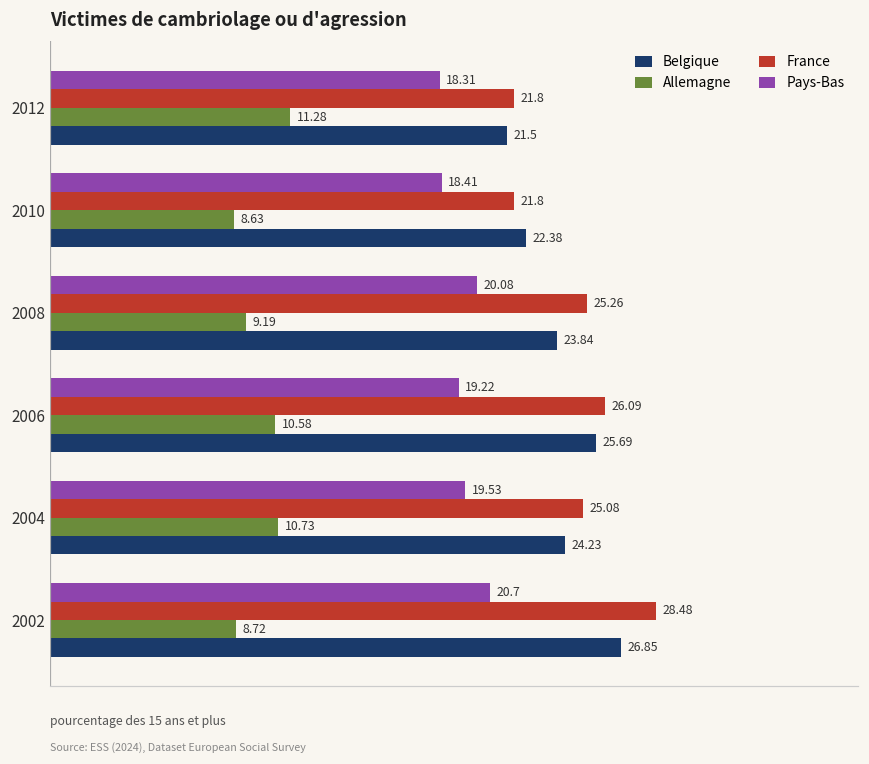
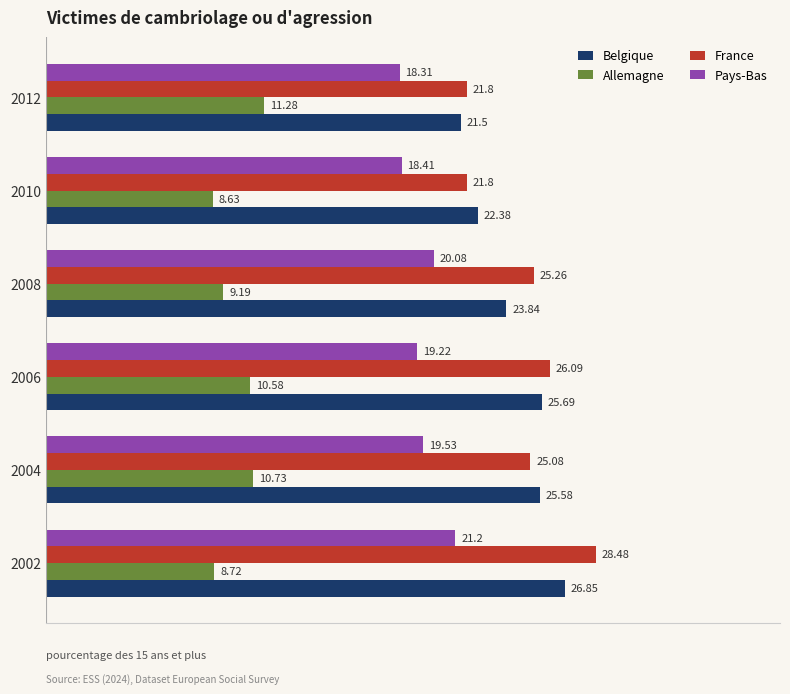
  {
    "Belgique": {
      "2012": 21.5,
      "2010": 22.38,
      "2008": 23.84,
      "2006": 25.69,
-     "2004": 24.23,
+     "2004": 25.58,
      "2002": 26.85
    },
    "Allemagne": {
      "2012": 11.28,
      "2010": 8.63,
      "2008": 9.19,
      "2006": 10.58,
      "2004": 10.73,
      "2002": 8.72
    },
    "France": {
      "2012": 21.8,
      "2010": 21.8,
      "2008": 25.26,
      "2006": 26.09,
      "2004": 25.08,
      "2002": 28.48
    },
    "Pays-Bas": {
      "2012": 18.31,
      "2010": 18.41,
      "2008": 20.08,
      "2006": 19.22,
      "2004": 19.53,
-     "2002": 20.7
+     "2002": 21.2
    }
  }
